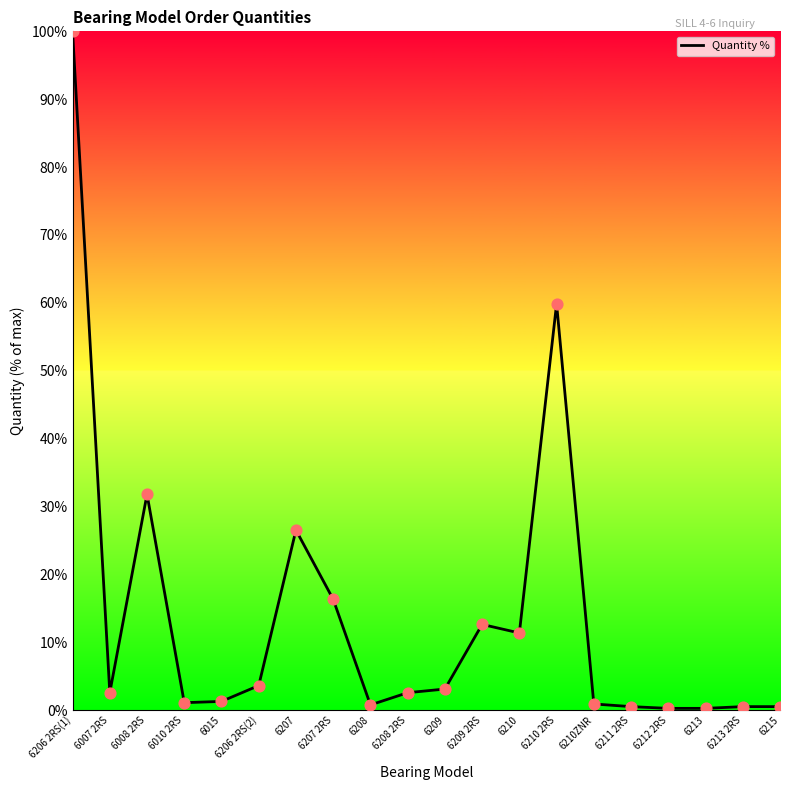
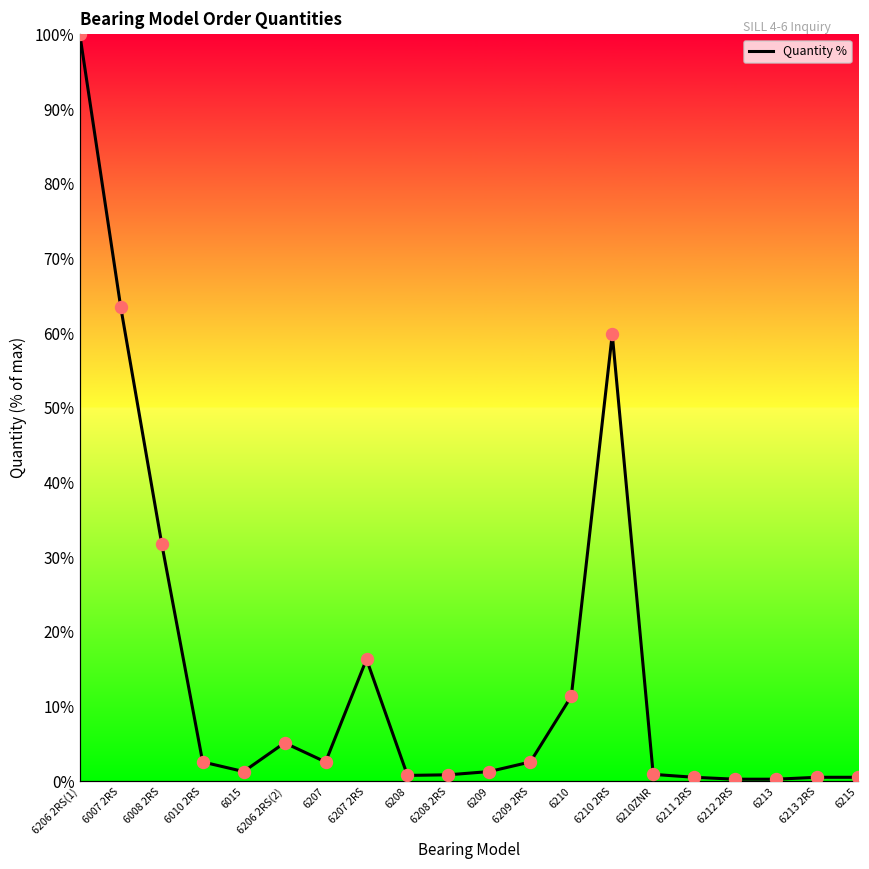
  {
    "6206 2RS(1)": "100%",
-   "6007 2RS": "3%",
+   "6007 2RS": "63%",
    "6008 2RS": "32%",
-   "6010 2RS": "1%",
+   "6010 2RS": "3%",
    "6015": "1%",
-   "6206 2RS(2)": "4%",
-   "6207": "27%",
+   "6206 2RS(2)": "5%",
+   "6207": "3%",
    "6207 2RS": "16%",
    "6208": "1%",
-   "6208 2RS": "3%",
-   "6209": "3%",
-   "6209 2RS": "13%",
+   "6208 2RS": "1%",
+   "6209": "1%",
+   "6209 2RS": "3%",
    "6210": "11%",
    "6210 2RS": "60%",
    "6210ZNR": "1%",
    "6211 2RS": "1%",
    "6212 2RS": "0%",
    "6213": "0%",
    "6213 2RS": "1%",
    "6215": "1%"
  }
